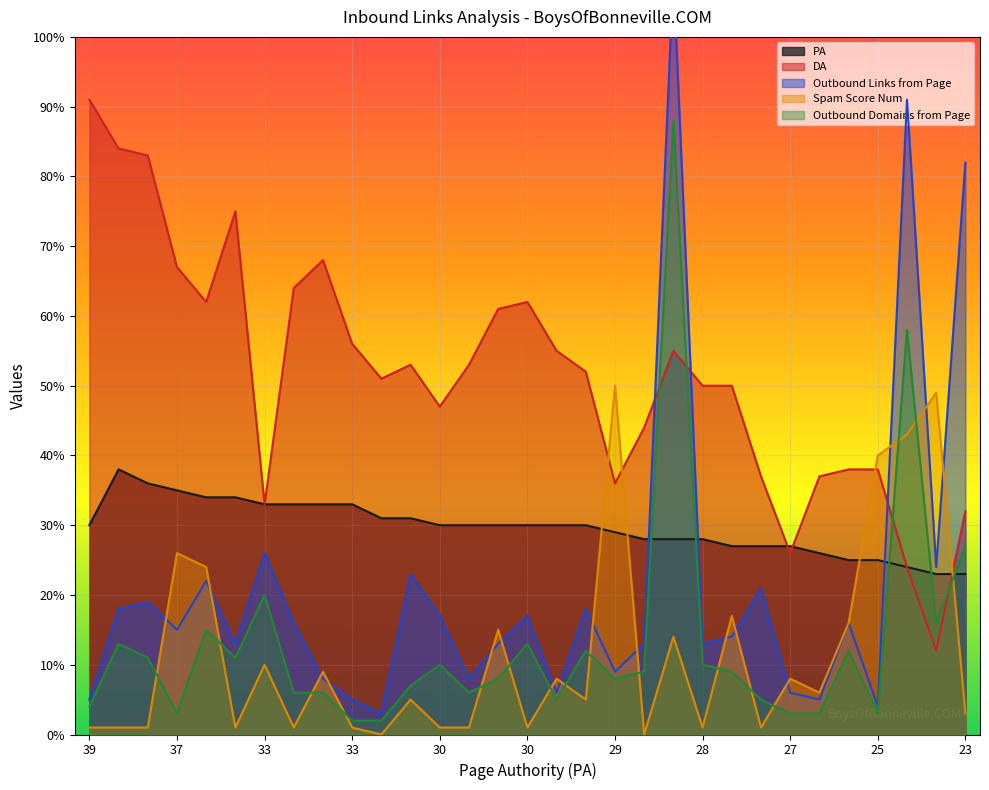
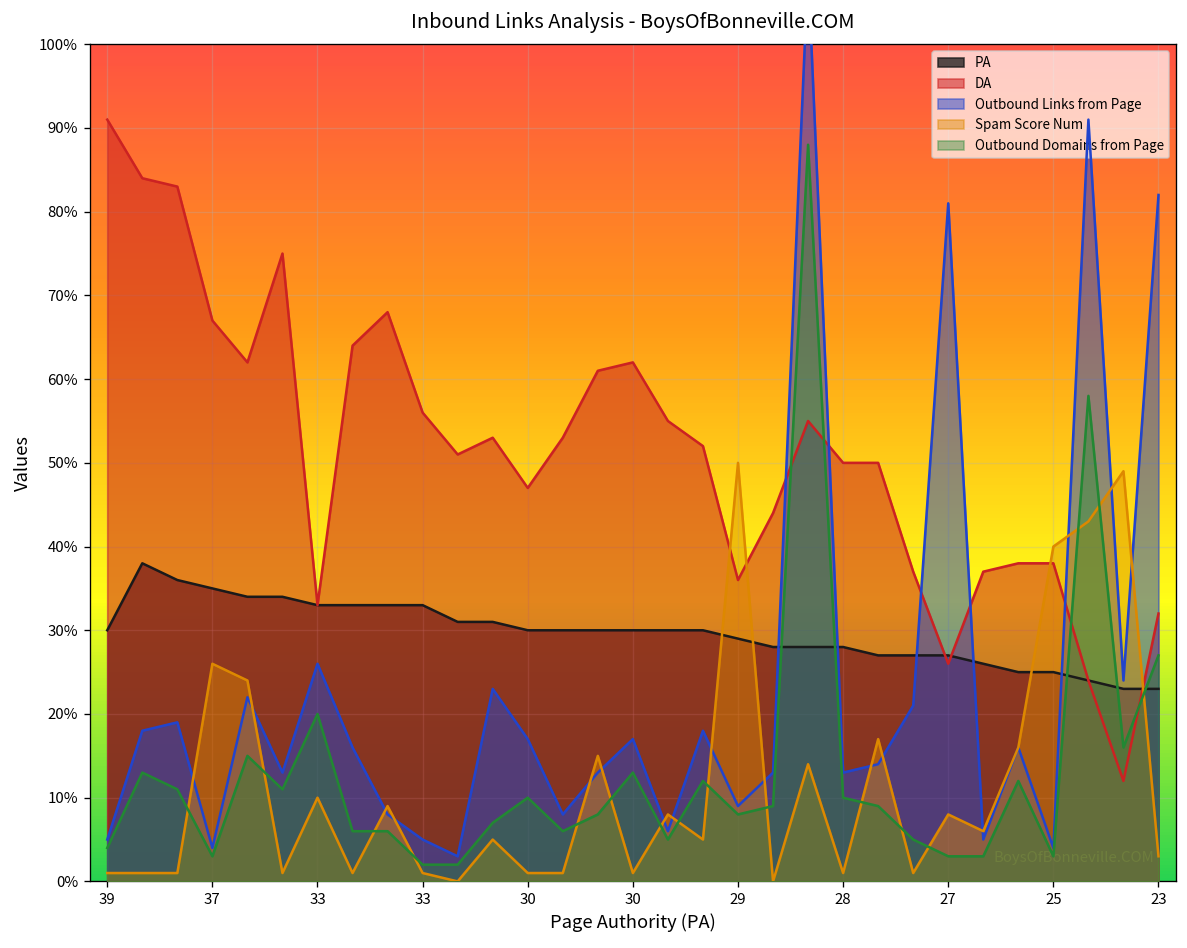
  {
    "PA": {
      "39": "30%",
      "37": "35%",
      "27": "27%"
    },
    "DA": {
      "39": "91%",
      "37": "67%",
      "27": "26%"
    },
    "Outbound Links from Page": {
      "39": "5%",
-     "37": "15%",
-     "27": "6%"
+     "37": "4%",
+     "27": "81%"
    },
    "Spam Score Num": {
      "39": "1%",
      "37": "26%",
      "27": "8%"
    },
    "Outbound Domains from Page": {
      "39": "4%",
      "37": "3%",
      "27": "3%"
    }
  }
